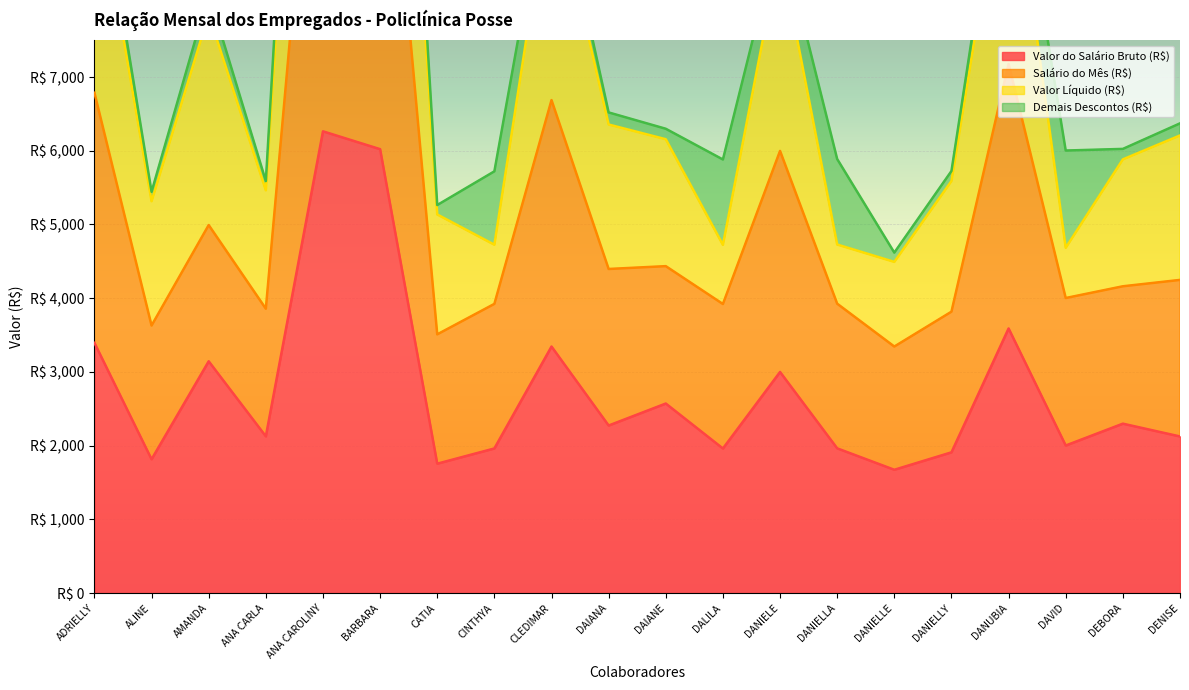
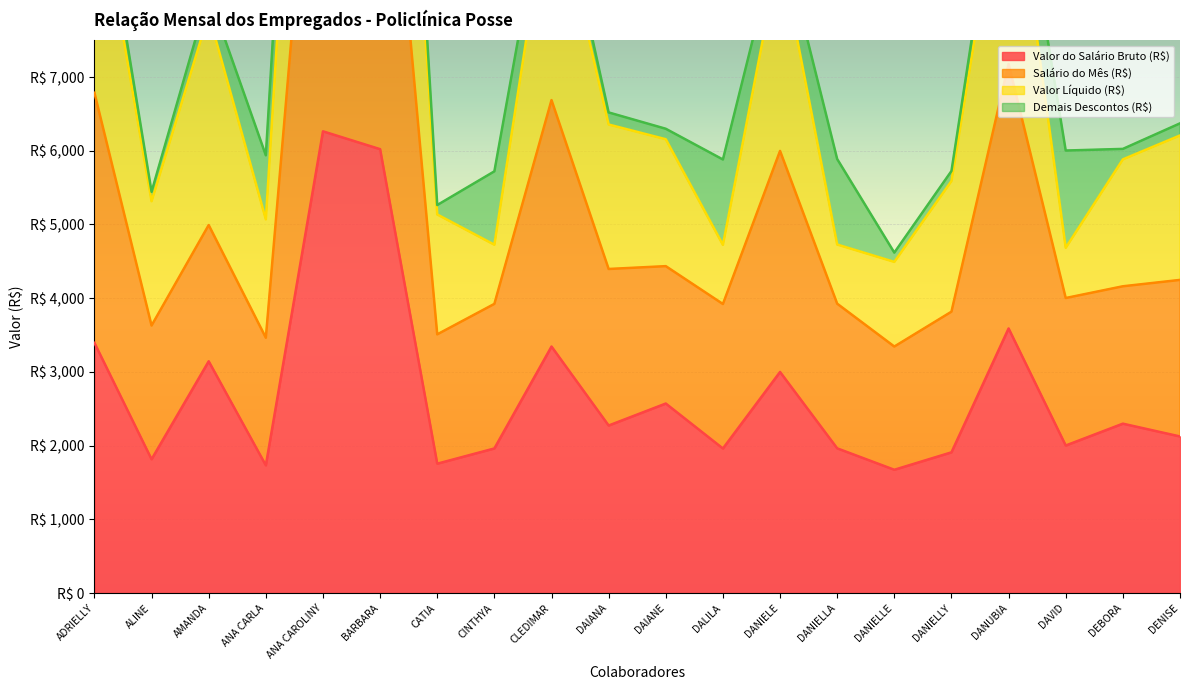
  {
    "Valor do Salário Bruto (R$)": {
      "ADRIELLY": "R$ 3,400",
      "ALINE": "R$ 1,800",
      "AMANDA": "R$ 3,100",
-     "ANA CARLA": "R$ 2,100",
+     "ANA CARLA": "R$ 1,700",
      "ANA CAROLINY": "R$ 6,300",
      "BARBARA": "R$ 6,000",
      "CATIA": "R$ 1,800",
      "CINTHYA": "R$ 2,000",
      "CLEDIMAR": "R$ 3,300",
      "DAIANA": "R$ 2,300",
      "DAIANE": "R$ 2,600",
      "DALILA": "R$ 2,000",
      "DANIELE": "R$ 3,000",
      "DANIELLA": "R$ 2,000",
      "DANIELLE": "R$ 1,700",
      "DANIELLY": "R$ 1,900",
      "DANUBIA": "R$ 3,600",
      "DAVID": "R$ 2,000",
      "DEBORA": "R$ 2,300",
      "DENISE": "R$ 2,100"
    },
    "Salário do Mês (R$)": {
      "ADRIELLY": "R$ 3,400",
      "ALINE": "R$ 1,800",
      "AMANDA": "R$ 1,800",
      "ANA CARLA": "R$ 1,700",
      "CATIA": "R$ 1,800",
      "CINTHYA": "R$ 2,000",
      "CLEDIMAR": "R$ 3,300",
      "DAIANA": "R$ 2,100",
      "DAIANE": "R$ 1,900",
      "DALILA": "R$ 2,000",
      "DANIELE": "R$ 3,000",
      "DANIELLA": "R$ 2,000",
      "DANIELLE": "R$ 1,700",
      "DANIELLY": "R$ 1,900",
      "DAVID": "R$ 2,000",
      "DEBORA": "R$ 1,900",
      "DENISE": "R$ 2,100"
    },
    "Valor Líquido (R$)": {
      "ALINE": "R$ 1,700",
      "ANA CARLA": "R$ 1,600",
      "CATIA": "R$ 1,600",
      "CINTHYA": "R$ 800",
      "DAIANA": "R$ 2,000",
      "DAIANE": "R$ 1,700",
      "DALILA": "R$ 800",
      "DANIELLA": "R$ 800",
      "DANIELLE": "R$ 1,100",
      "DANIELLY": "R$ 1,800",
      "DAVID": "R$ 700",
      "DEBORA": "R$ 1,700",
      "DENISE": "R$ 2,000"
    },
    "Demais Descontos (R$)": {
      "ALINE": "R$ 100",
-     "ANA CARLA": "R$ 100",
+     "ANA CARLA": "R$ 900",
      "CATIA": "R$ 100",
      "CINTHYA": "R$ 1,000",
      "DAIANA": "R$ 200",
      "DAIANE": "R$ 100",
      "DALILA": "R$ 1,200",
      "DANIELLA": "R$ 1,200",
      "DANIELLE": "R$ 100",
      "DANIELLY": "R$ 100",
      "DAVID": "R$ 1,300",
      "DEBORA": "R$ 100",
      "DENISE": "R$ 200"
    }
  }
